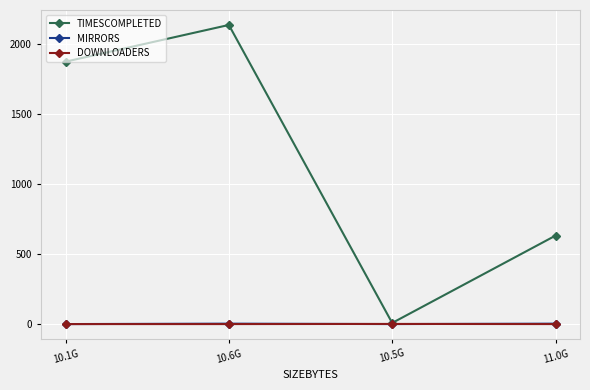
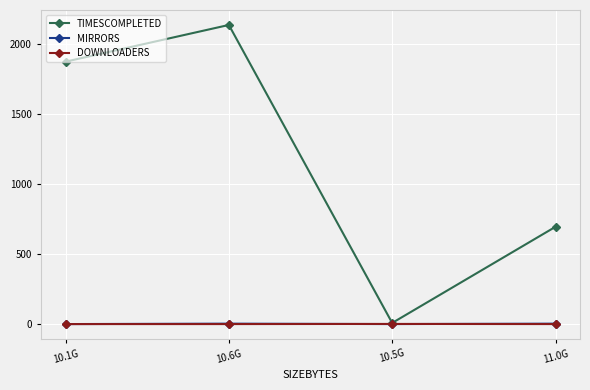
  {
    "TIMESCOMPLETED": {
      "10.6G": 2130,
-     "11.0G": 630
+     "11.0G": 690
    },
    "DOWNLOADERS": {
      "10.1G": 0,
      "10.6G": 0,
      "11.0G": 0
    }
  }
